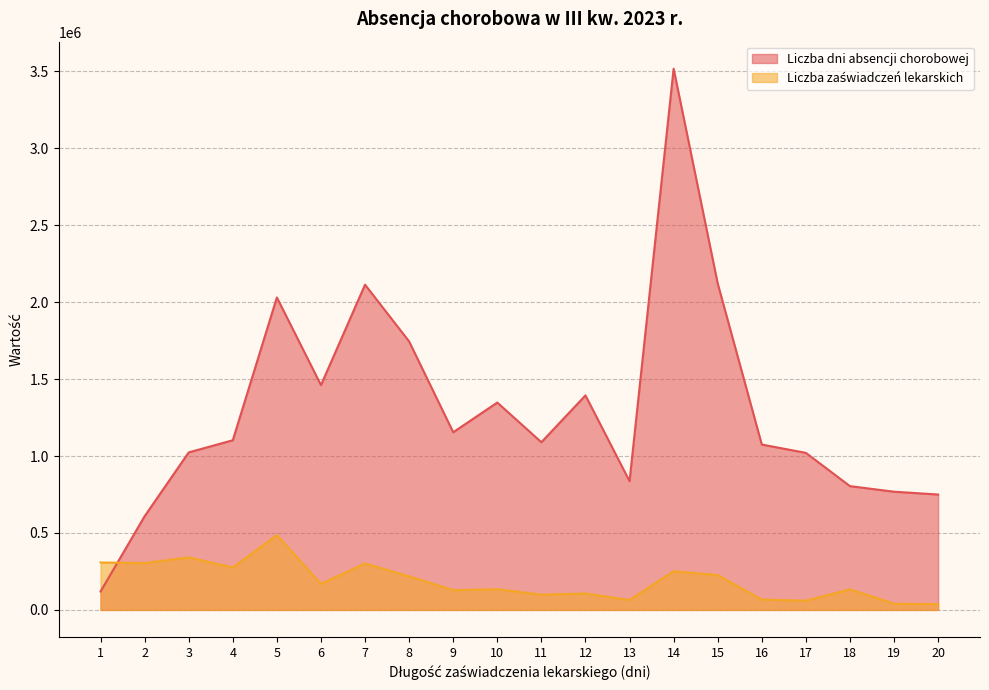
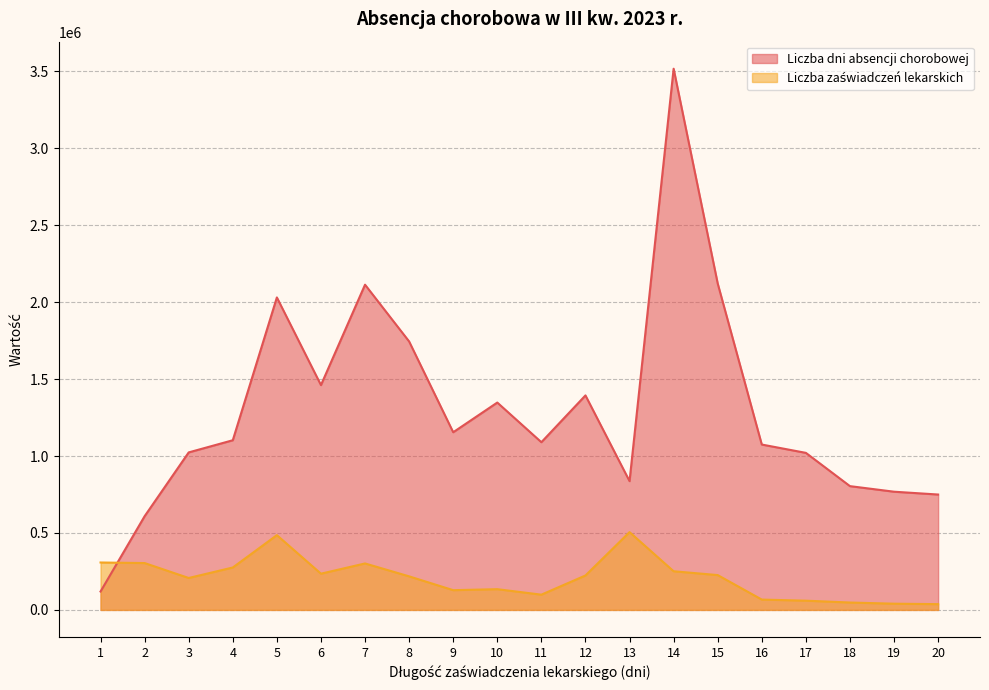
  {
    "Liczba dni absencji chorobowej": {
      "1": 120000,
      "2": 610000,
      "3": 1020000,
      "4": 1100000,
      "5": 2030000,
      "6": 1460000,
      "7": 2110000,
      "8": 1740000,
      "9": 1150000,
      "10": 1350000,
      "11": 1090000,
      "12": 1390000,
      "13": 840000,
      "14": 3520000,
      "15": 2120000,
      "16": 1070000,
      "17": 1020000,
      "18": 800000,
      "19": 770000,
      "20": 750000
    },
    "Liczba zaświadczeń lekarskich": {
      "1": 310000,
      "2": 300000,
-     "3": 340000,
+     "3": 210000,
      "4": 280000,
      "5": 490000,
-     "6": 170000,
+     "6": 240000,
      "7": 300000,
      "8": 220000,
      "9": 130000,
      "10": 130000,
      "11": 100000,
-     "12": 110000,
-     "13": 60000,
+     "12": 220000,
+     "13": 510000,
      "14": 250000,
      "15": 230000,
      "16": 70000,
      "17": 60000,
-     "18": 130000,
+     "18": 50000,
      "19": 40000,
      "20": 40000
    }
  }
